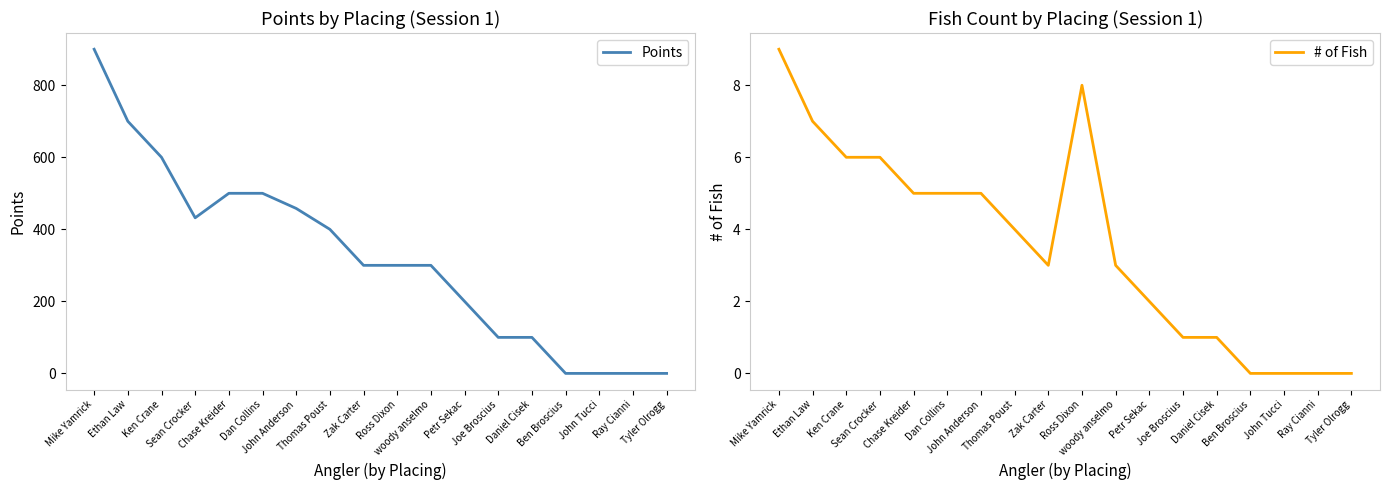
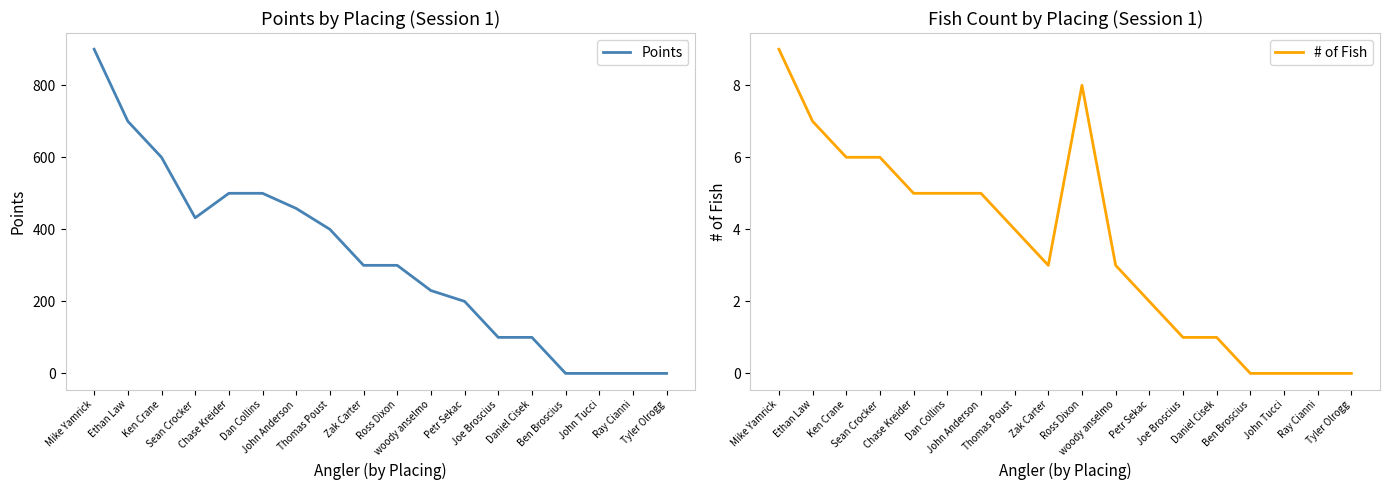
  {
    "Points by Placing (Session 1)": {
      "Mike Yamrick": 900,
      "Ethan Law": 700,
      "Ken Crane": 600,
      "Sean Crocker": 430,
      "Chase Kreider": 500,
      "Dan Collins": 500,
      "John Anderson": 460,
      "Thomas Poust": 400,
      "Zak Carter": 300,
      "Ross Dixon": 300,
-     "woody anselmo": 300,
+     "woody anselmo": 230,
      "Petr Sekac": 200,
      "Joe Broscius": 100,
      "Daniel Cisek": 100,
      "Ben Broscius": 0,
      "John Tucci": 0,
      "Ray Cianni": 0,
      "Tyler Olrogg": 0
    },
    "Fish Count by Placing (Session 1)": {
      "Mike Yamrick": 9.0,
      "Ethan Law": 7.0,
      "Ken Crane": 6.0,
      "Sean Crocker": 6.0,
      "Chase Kreider": 5.0,
      "Dan Collins": 5.0,
      "John Anderson": 5.0,
      "Thomas Poust": 4.0,
      "Zak Carter": 3.0,
      "Ross Dixon": 8.0,
      "woody anselmo": 3.0,
      "Petr Sekac": 2.0,
      "Joe Broscius": 1.0,
      "Daniel Cisek": 1.0,
      "Ben Broscius": 0.0,
      "John Tucci": 0.0,
      "Ray Cianni": 0.0,
      "Tyler Olrogg": 0.0
    }
  }
